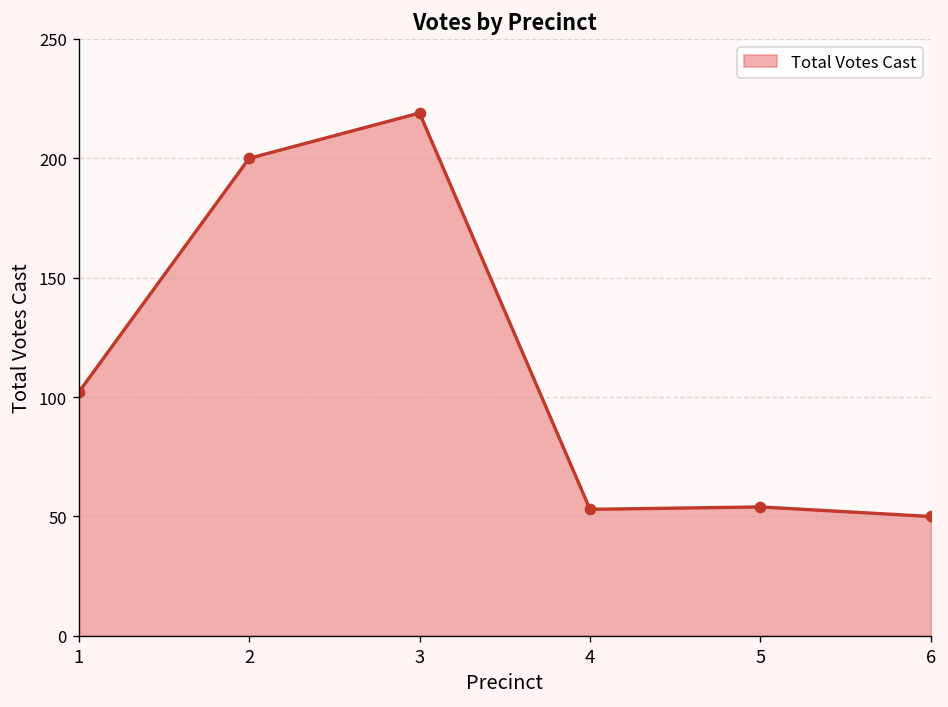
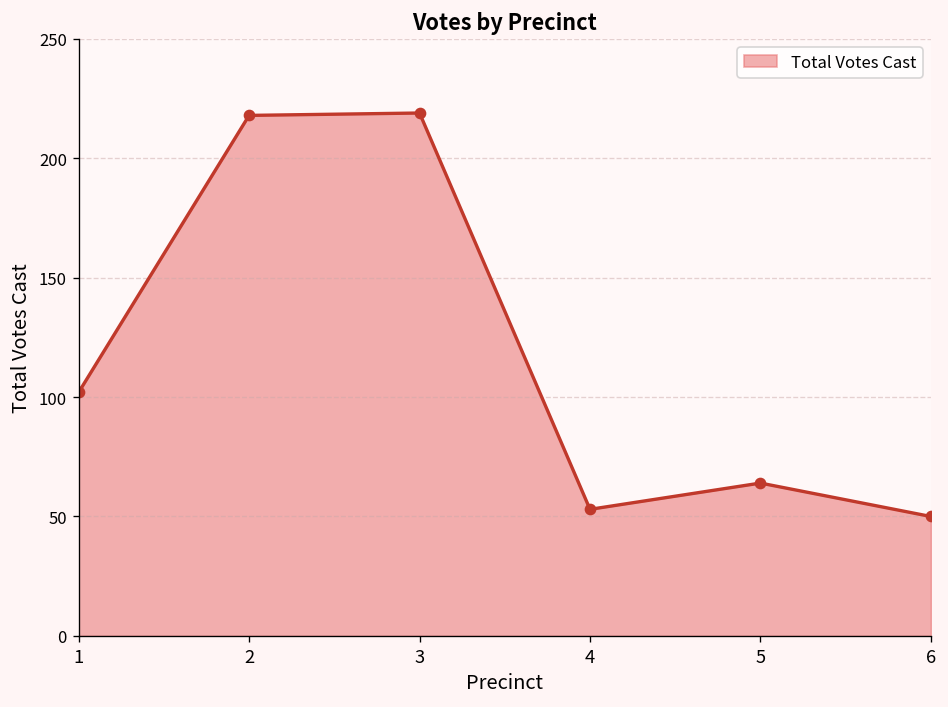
  {
    "1": 102,
-   "2": 200,
+   "2": 218,
    "3": 219,
    "4": 53,
-   "5": 54,
+   "5": 64,
    "6": 50
  }
